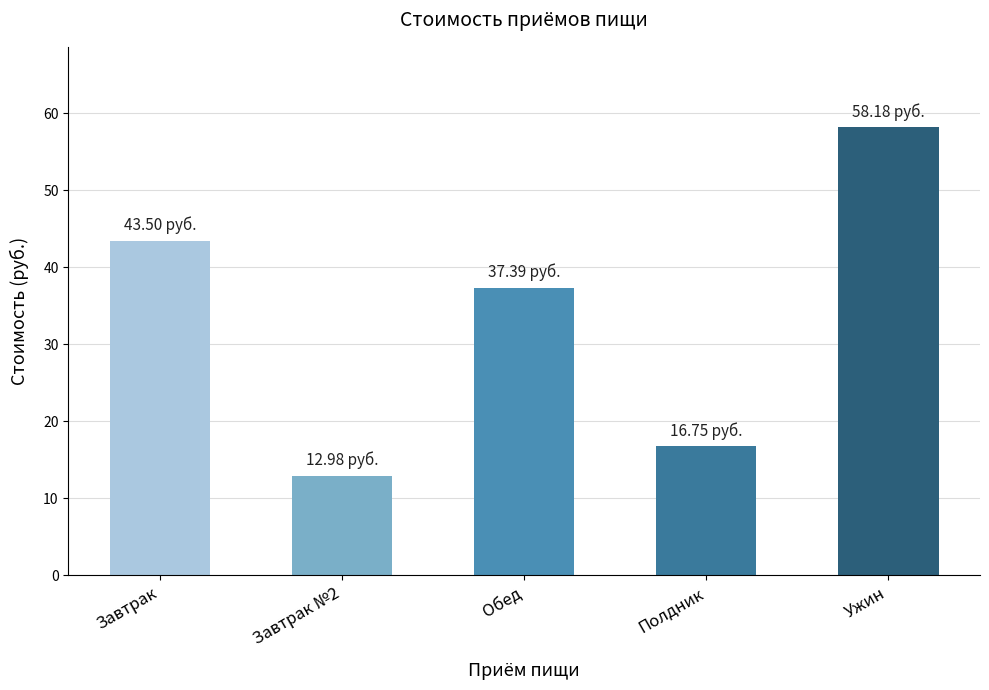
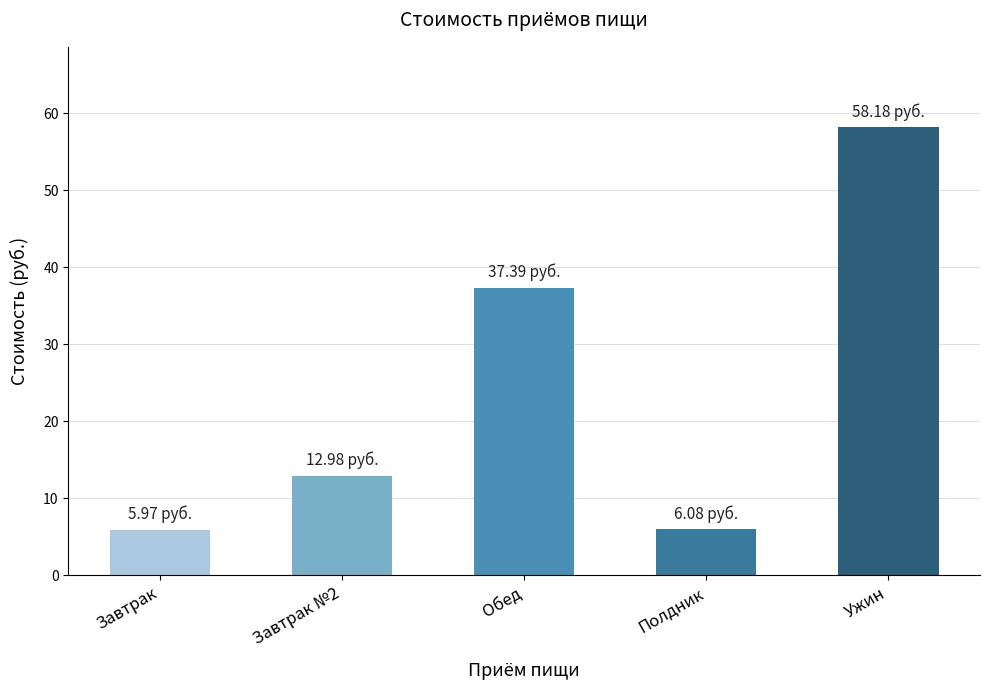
  {
-   "Завтрак": 43.50,
+   "Завтрак": 5.97,
    "Завтрак №2": 12.98,
    "Обед": 37.39,
-   "Полдник": 16.75,
+   "Полдник": 6.08,
    "Ужин": 58.18
  }
